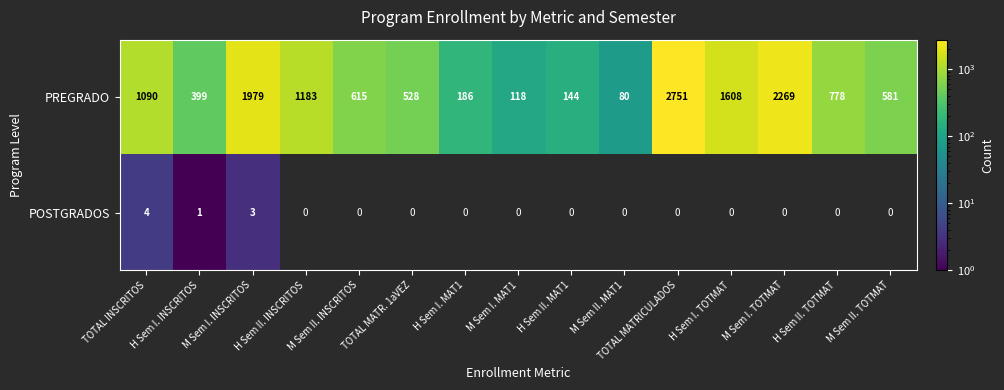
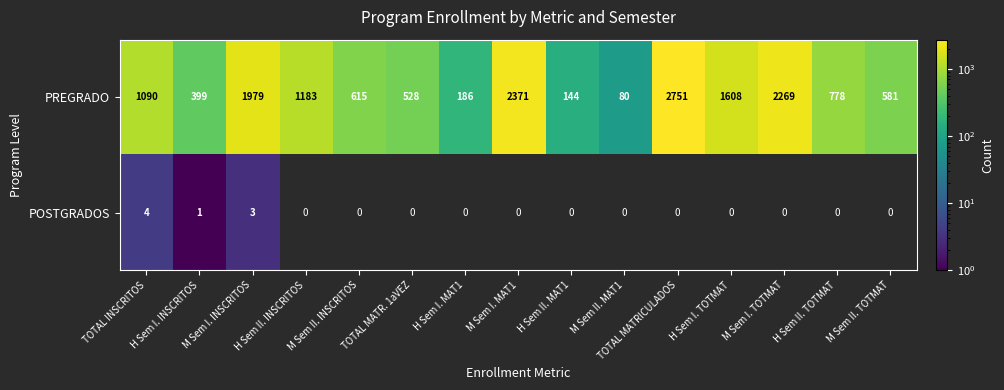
  {
    "PREGRADO": {
      "TOTAL INSCRITOS": 1090,
      "H Sem I. INSCRITOS": 399,
      "M Sem I. INSCRITOS": 1979,
      "H Sem II. INSCRITOS": 1183,
      "M Sem II. INSCRITOS": 615,
      "TOTAL MATR. 1aVEZ": 528,
      "H Sem I. MAT1": 186,
-     "M Sem I. MAT1": 118,
+     "M Sem I. MAT1": 2371,
      "H Sem II. MAT1": 144,
      "M Sem II. MAT1": 80,
      "TOTAL MATRICULADOS": 2751,
      "H Sem I. TOTMAT": 1608,
      "M Sem I. TOTMAT": 2269,
      "H Sem II. TOTMAT": 778,
      "M Sem II. TOTMAT": 581
    },
    "POSTGRADOS": {
      "TOTAL INSCRITOS": 4,
      "H Sem I. INSCRITOS": 1,
      "M Sem I. INSCRITOS": 3
    }
  }
